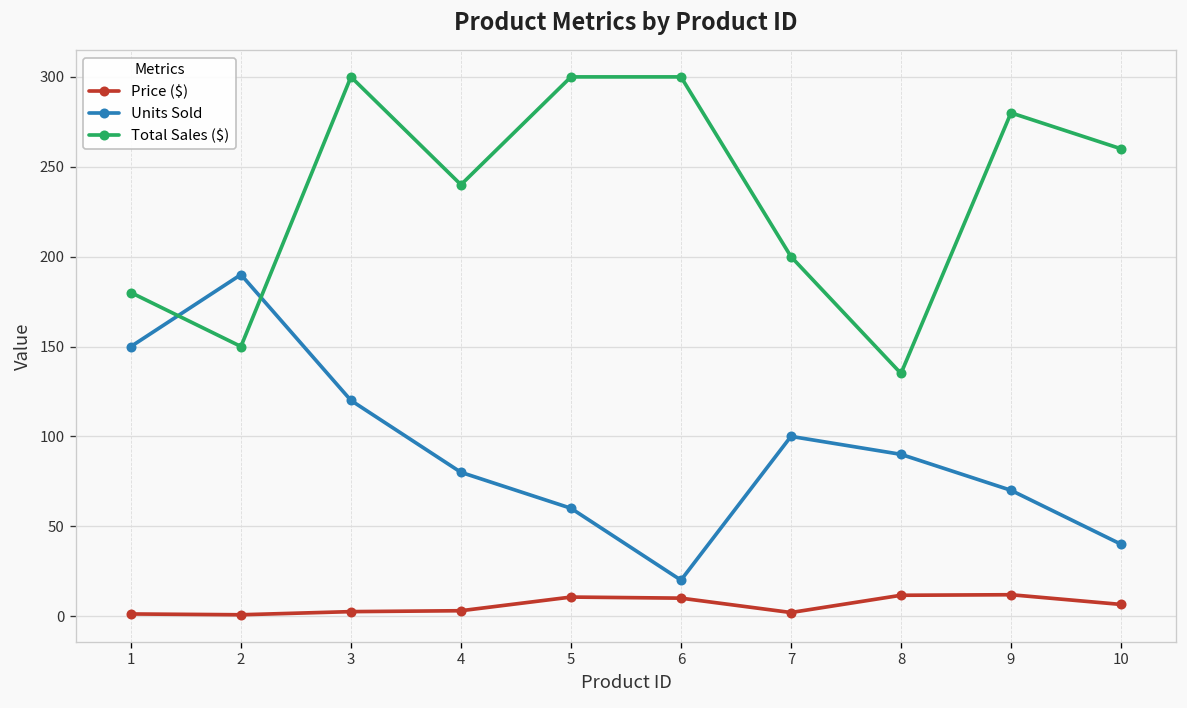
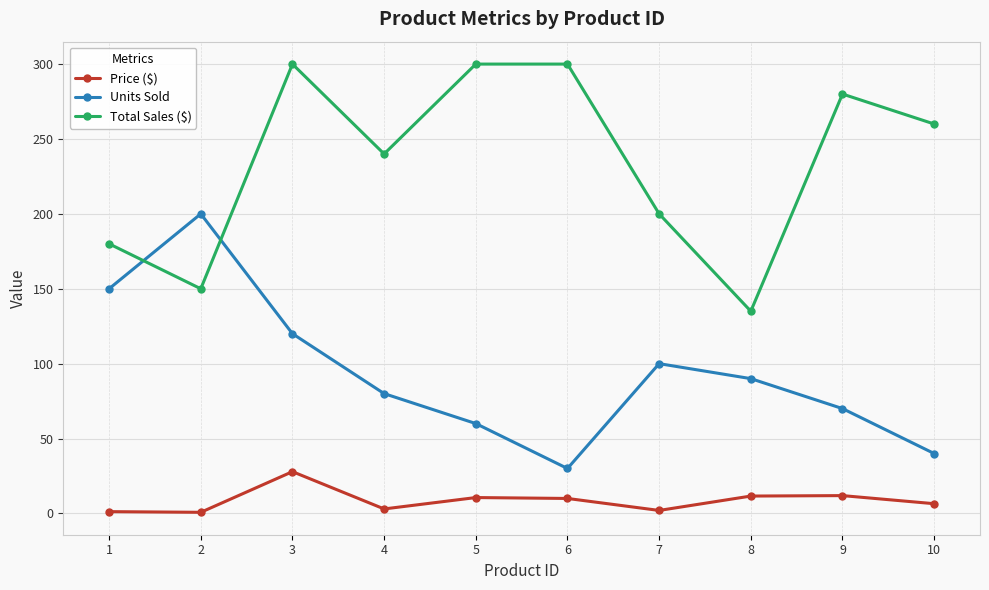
  {
    "Price ($)": {
      "1": 1,
      "2": 1,
-     "3": 3,
+     "3": 28,
      "4": 3,
      "5": 11,
      "6": 10,
      "7": 2,
      "8": 12,
      "9": 12,
      "10": 7
    },
    "Units Sold": {
      "1": 150,
-     "2": 190,
+     "2": 200,
      "3": 120,
      "4": 80,
      "5": 60,
-     "6": 20,
+     "6": 30,
      "7": 100,
      "8": 90,
      "9": 70,
      "10": 40
    },
    "Total Sales ($)": {
      "1": 180,
      "2": 150,
      "3": 300,
      "4": 240,
      "5": 300,
      "6": 300,
      "7": 200,
      "8": 135,
      "9": 280,
      "10": 260
    }
  }
